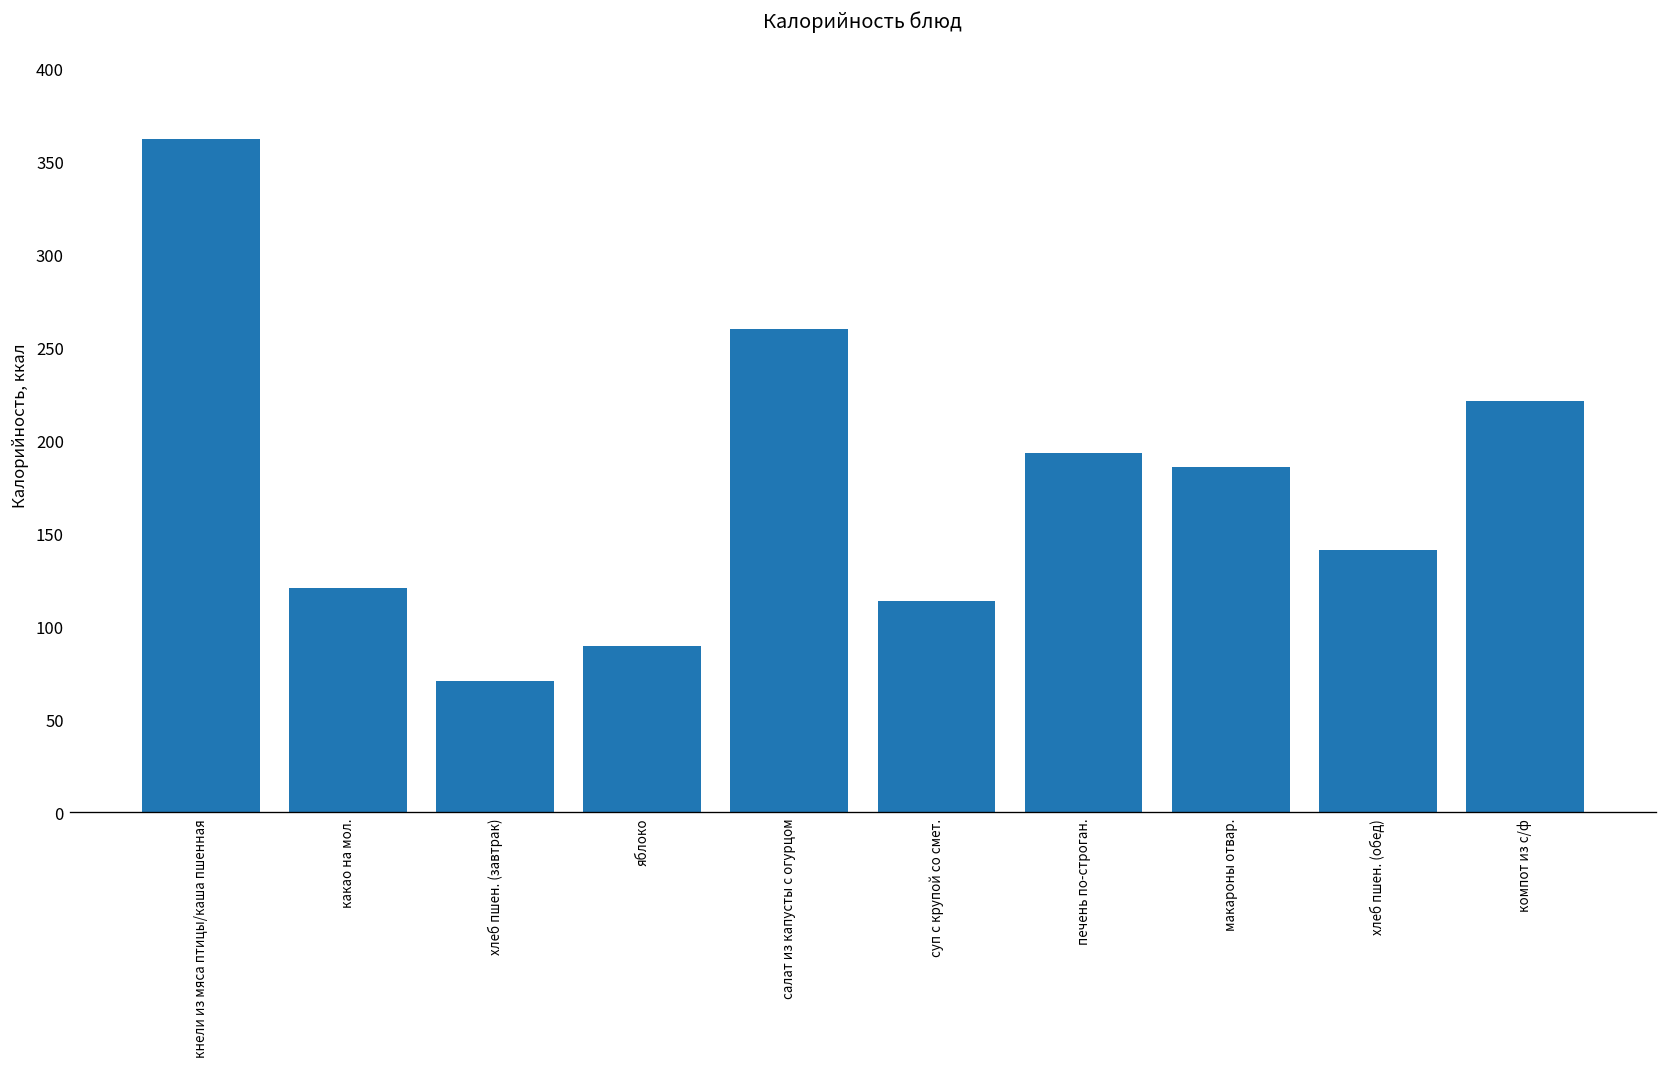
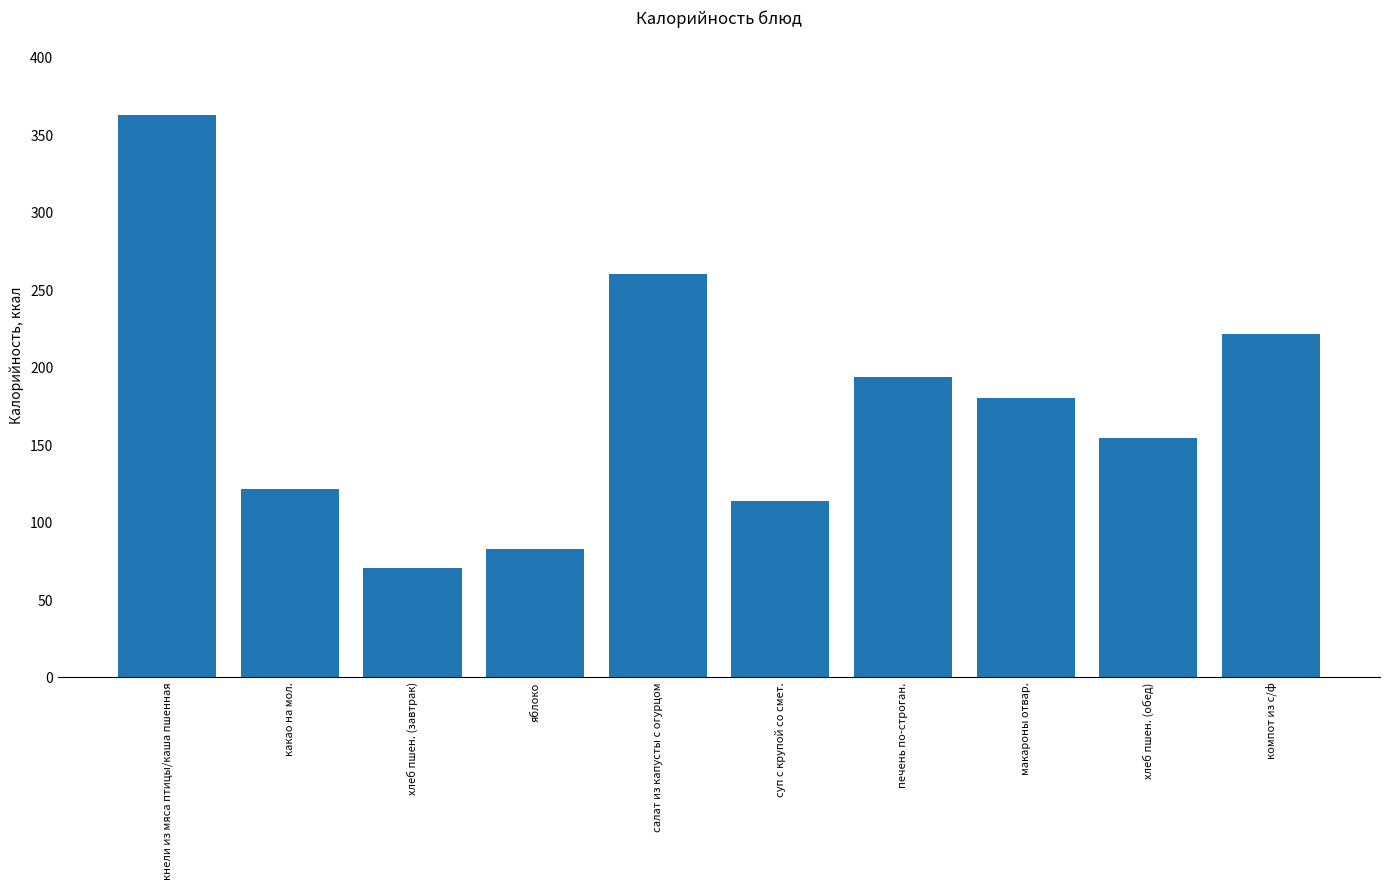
  {
    "кнели из мяса птицы/каша пшенная": 362,
    "какао на мол.": 121,
    "хлеб пшен. (завтрак)": 70,
-   "яблоко": 89,
+   "яблоко": 82,
    "салат из капусты с огурцом": 260,
    "суп с крупой со смет.": 113,
    "печень по-строган.": 193,
-   "макароны отвар.": 185,
-   "хлеб пшен. (обед)": 141,
+   "макароны отвар.": 180,
+   "хлеб пшен. (обед)": 154,
    "компот из с/ф": 221
  }
